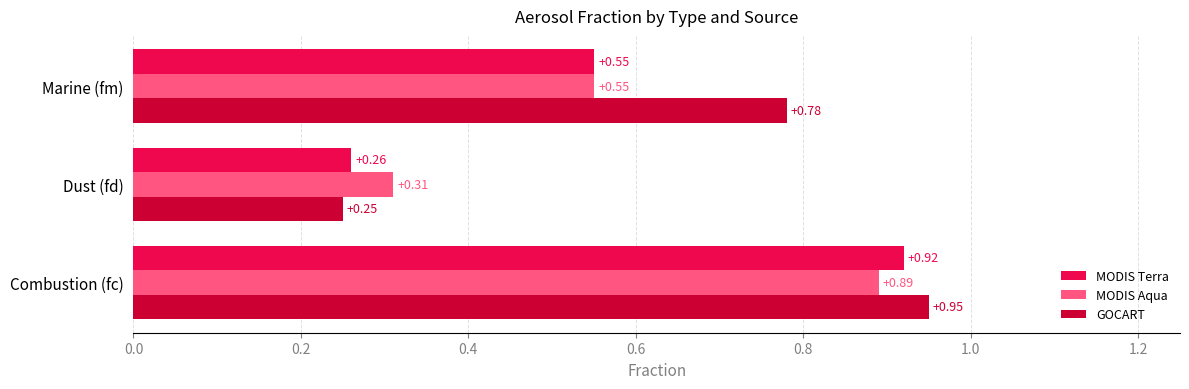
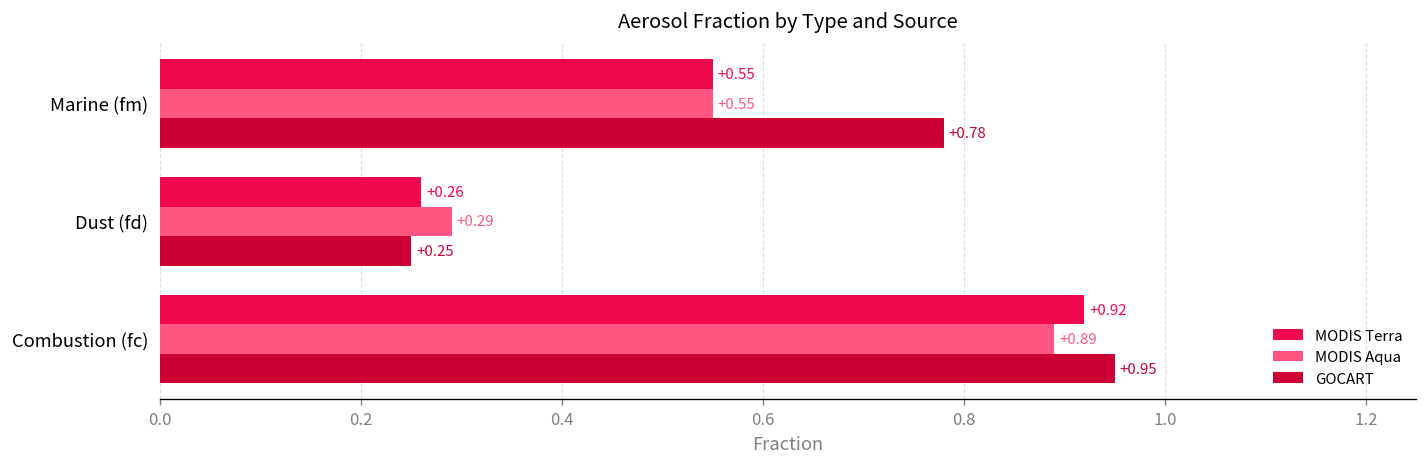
  {
    "MODIS Aqua": {
      "Marine (fm)": "+0.55",
-     "Dust (fd)": "+0.31",
+     "Dust (fd)": "+0.29",
      "Combustion (fc)": "+0.89"
    }
  }
